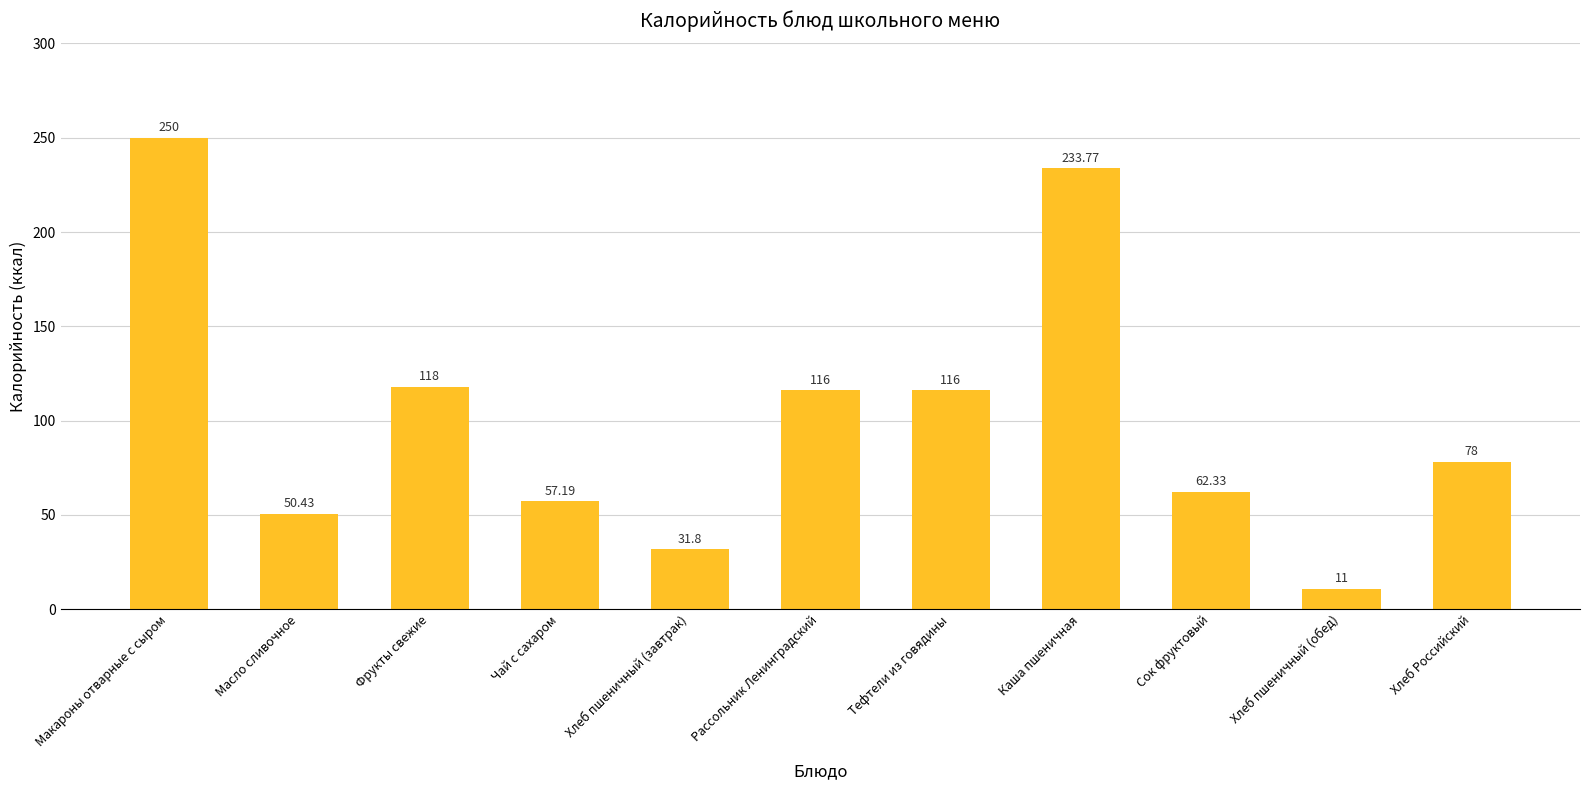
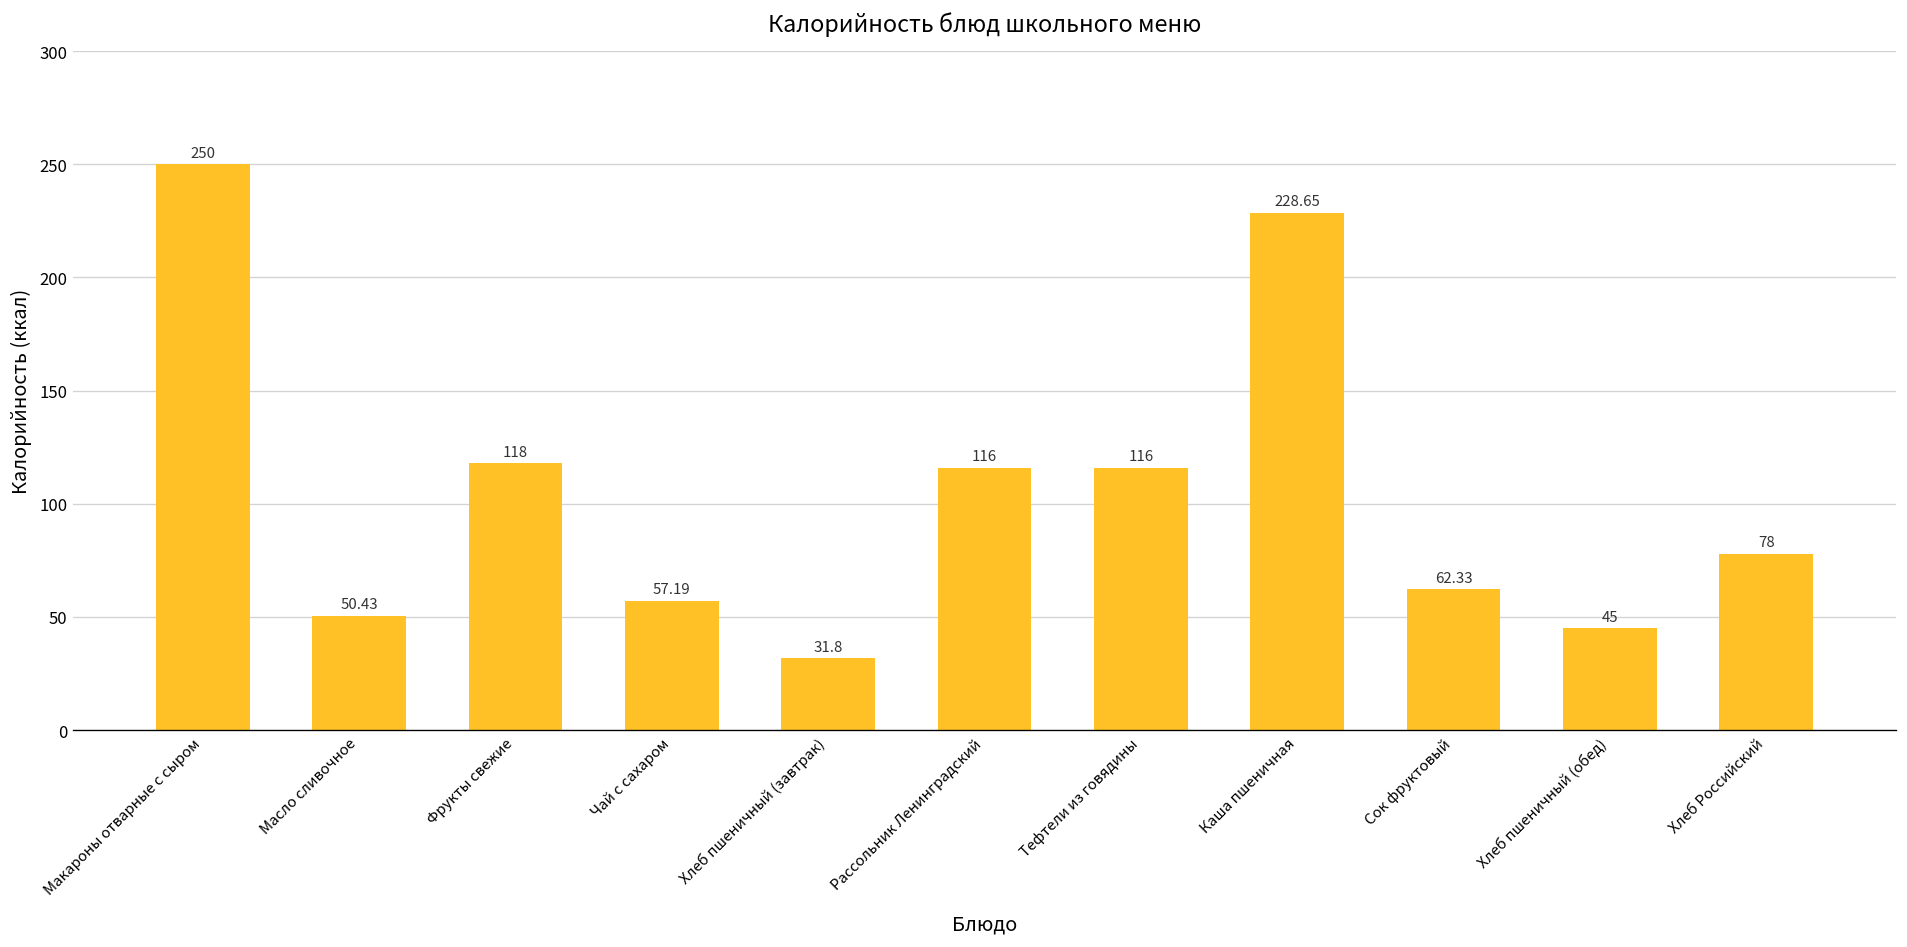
  {
    "Макароны отварные с сыром": 250,
    "Масло сливочное": 50.43,
    "Фрукты свежие": 118,
    "Чай с сахаром": 57.19,
    "Хлеб пшеничный (завтрак)": 31.8,
    "Рассольник Ленинградский": 116,
    "Тефтели из говядины": 116,
-   "Каша пшеничная": 233.77,
+   "Каша пшеничная": 228.65,
    "Сок фруктовый": 62.33,
-   "Хлеб пшеничный (обед)": 11,
+   "Хлеб пшеничный (обед)": 45,
    "Хлеб Российский": 78
  }
